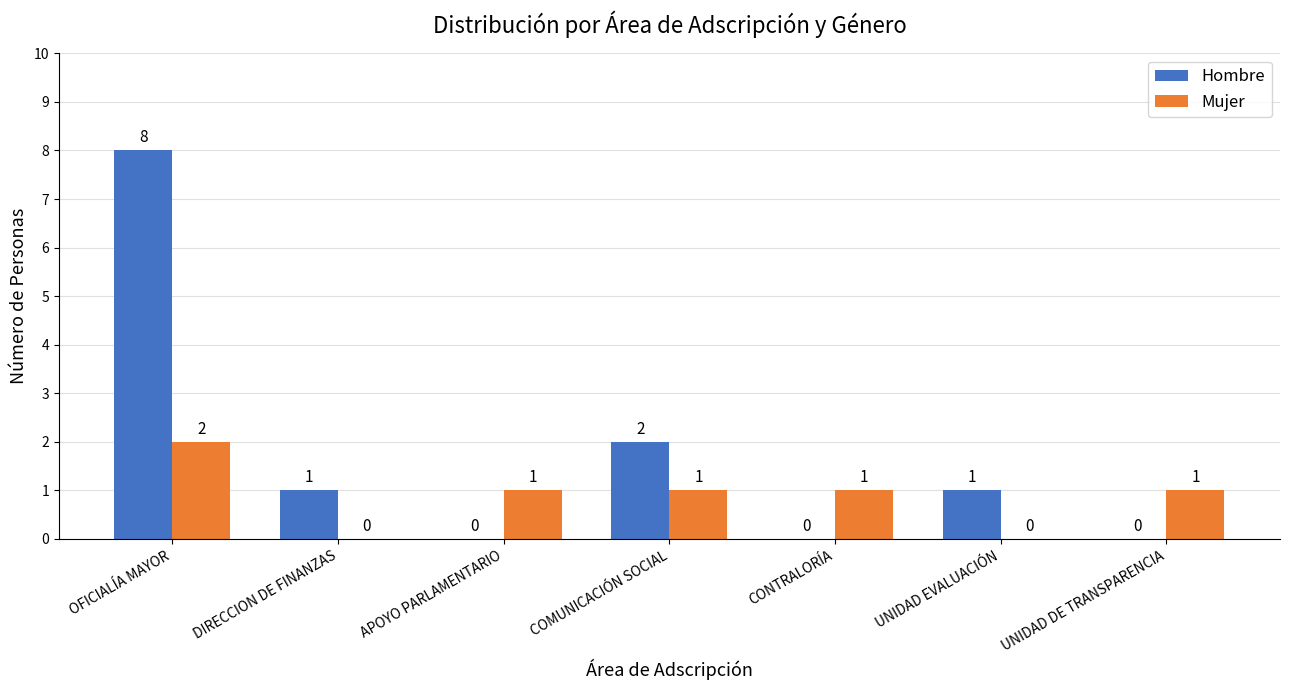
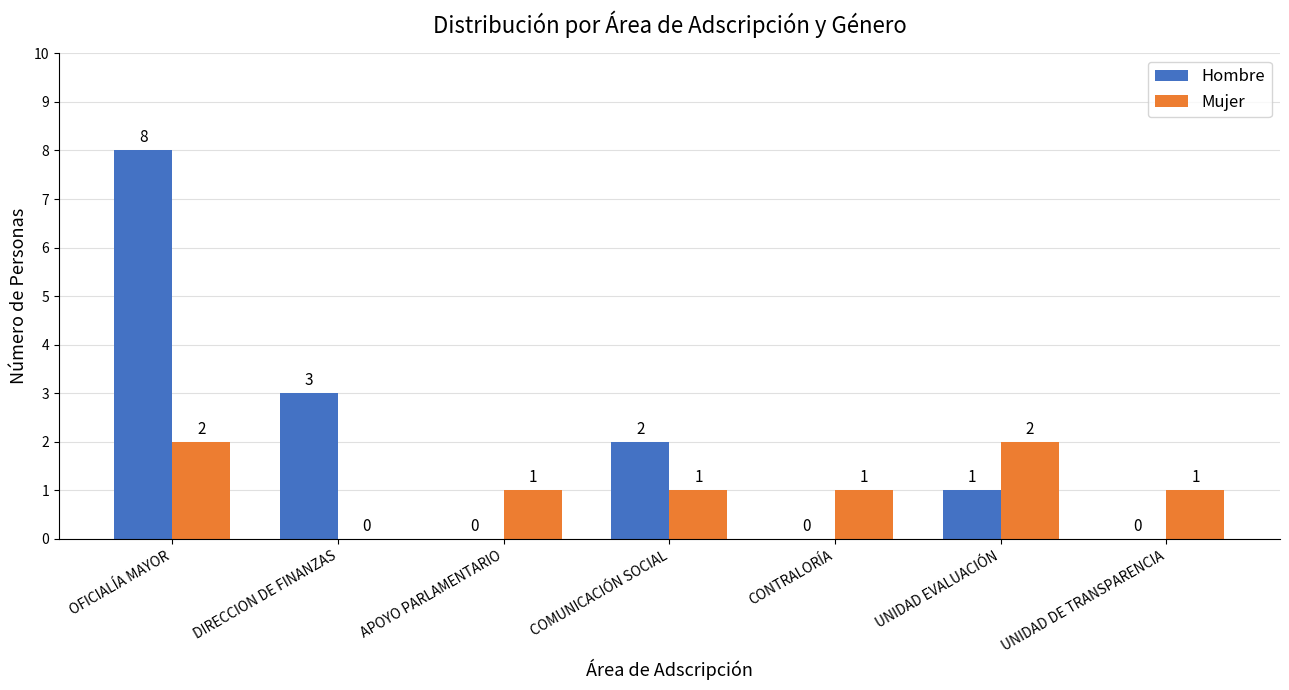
  {
    "Hombre": {
      "OFICIALÍA MAYOR": 8,
-     "DIRECCION DE FINANZAS": 1,
+     "DIRECCION DE FINANZAS": 3,
      "APOYO PARLAMENTARIO": 0,
      "COMUNICACIÓN SOCIAL": 2,
      "CONTRALORÍA": 0,
      "UNIDAD EVALUACIÓN": 1,
      "UNIDAD DE TRANSPARENCIA": 0
    },
    "Mujer": {
      "OFICIALÍA MAYOR": 2,
      "DIRECCION DE FINANZAS": 0,
      "APOYO PARLAMENTARIO": 1,
      "COMUNICACIÓN SOCIAL": 1,
      "CONTRALORÍA": 1,
-     "UNIDAD EVALUACIÓN": 0,
+     "UNIDAD EVALUACIÓN": 2,
      "UNIDAD DE TRANSPARENCIA": 1
    }
  }
